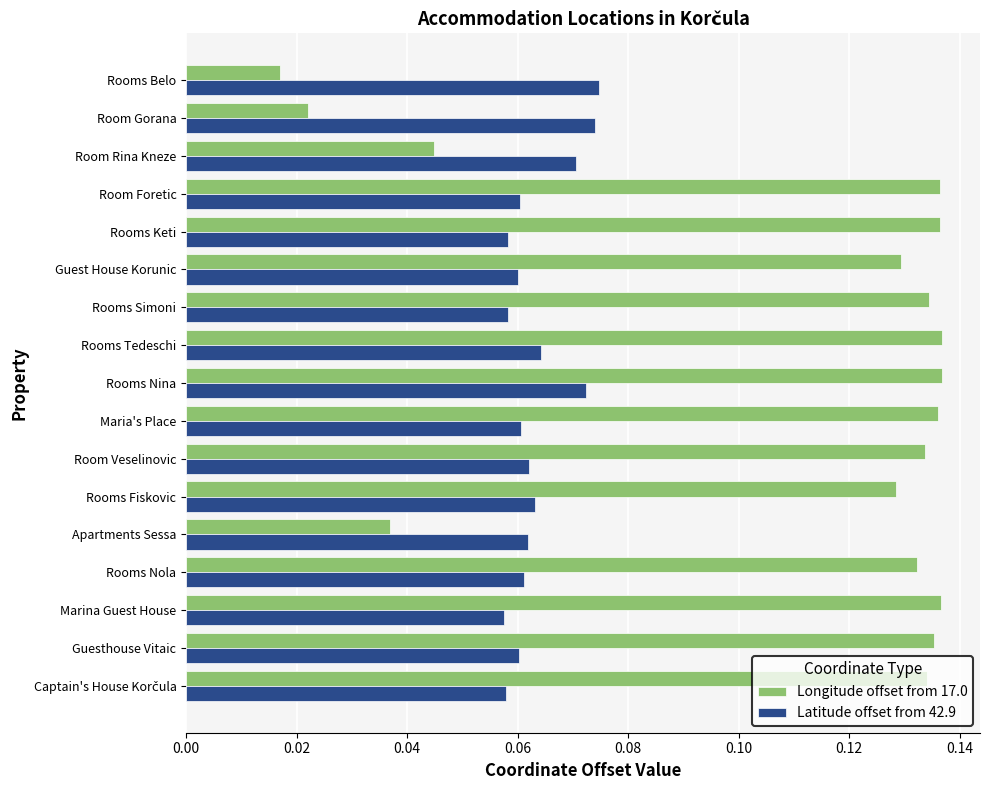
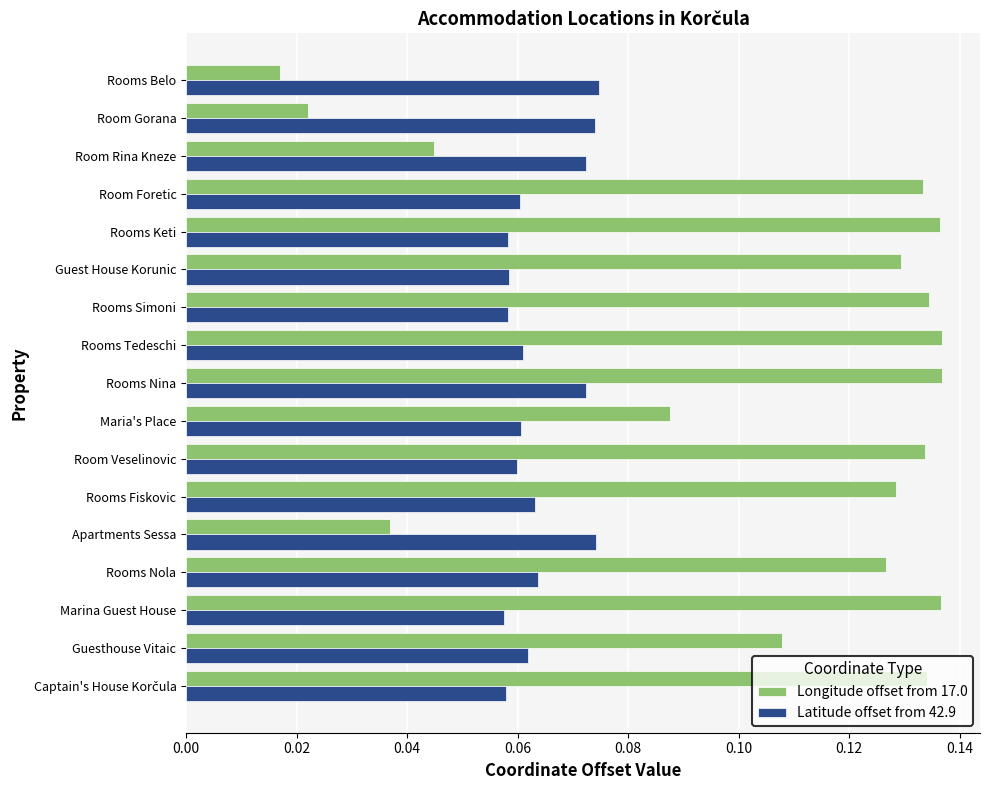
  {
    "Longitude offset from 17.0": {
      "Rooms Belo": 0.017,
      "Room Gorana": 0.022,
      "Room Rina Kneze": 0.045,
-     "Room Foretic": 0.136,
+     "Room Foretic": 0.133,
      "Rooms Keti": 0.136,
      "Guest House Korunic": 0.129,
      "Rooms Simoni": 0.134,
      "Rooms Tedeschi": 0.137,
      "Rooms Nina": 0.137,
-     "Maria's Place": 0.136,
+     "Maria's Place": 0.088,
      "Room Veselinovic": 0.134,
      "Rooms Fiskovic": 0.128,
      "Apartments Sessa": 0.037,
-     "Rooms Nola": 0.132,
+     "Rooms Nola": 0.127,
      "Marina Guest House": 0.137,
-     "Guesthouse Vitaic": 0.135
+     "Guesthouse Vitaic": 0.108
    },
    "Latitude offset from 42.9": {
      "Rooms Belo": 0.075,
      "Room Gorana": 0.074,
-     "Room Rina Kneze": 0.070,
+     "Room Rina Kneze": 0.072,
      "Room Foretic": 0.060,
      "Rooms Keti": 0.058,
-     "Guest House Korunic": 0.060,
+     "Guest House Korunic": 0.058,
      "Rooms Simoni": 0.058,
-     "Rooms Tedeschi": 0.064,
+     "Rooms Tedeschi": 0.061,
      "Rooms Nina": 0.072,
      "Maria's Place": 0.061,
-     "Room Veselinovic": 0.062,
+     "Room Veselinovic": 0.060,
      "Rooms Fiskovic": 0.063,
-     "Apartments Sessa": 0.062,
-     "Rooms Nola": 0.061,
+     "Apartments Sessa": 0.074,
+     "Rooms Nola": 0.064,
      "Marina Guest House": 0.058,
-     "Guesthouse Vitaic": 0.060,
+     "Guesthouse Vitaic": 0.062,
      "Captain's House Korčula": 0.058
    }
  }
